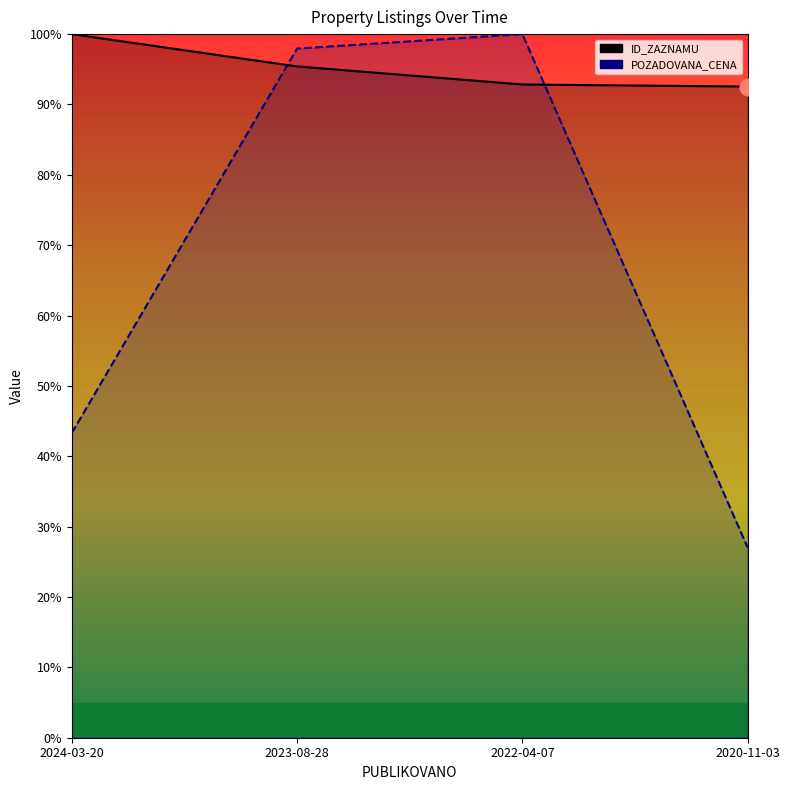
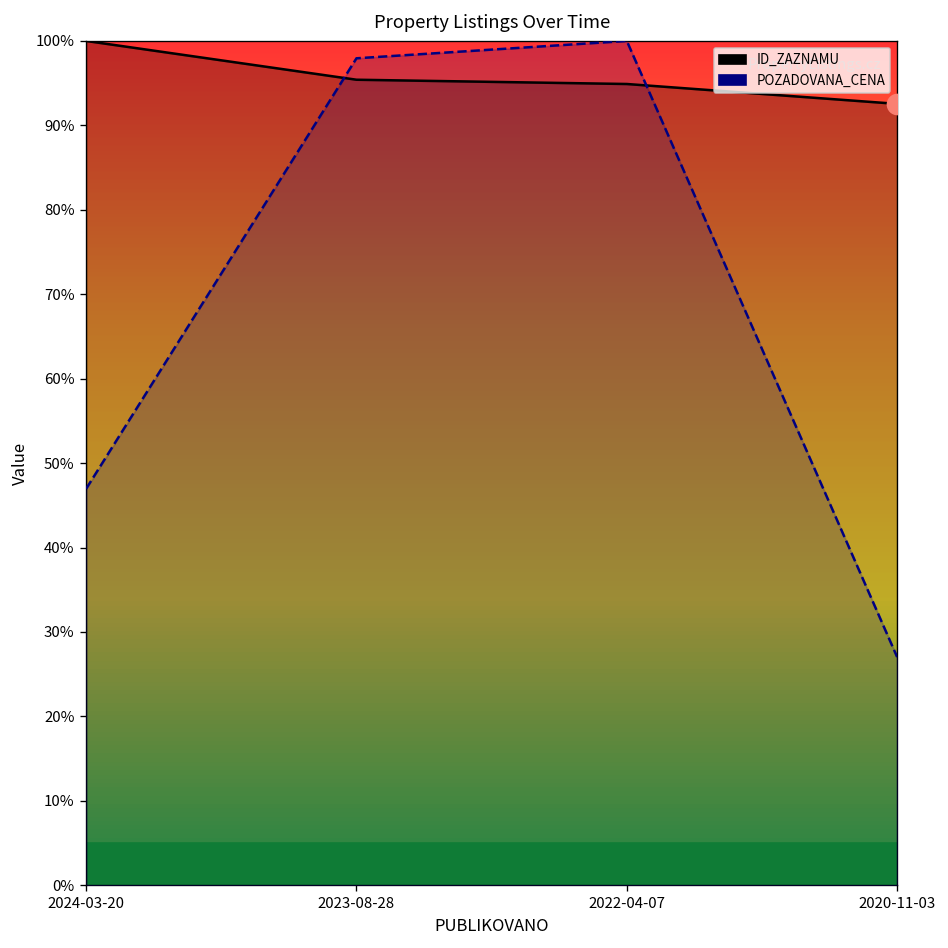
  {
    "ID_ZAZNAMU": {
      "2024-03-20": "100%",
      "2023-08-28": "95%",
-     "2022-04-07": "93%"
+     "2022-04-07": "95%"
    },
    "POZADOVANA_CENA": {
-     "2024-03-20": "43%",
+     "2024-03-20": "47%",
      "2023-08-28": "98%",
      "2022-04-07": "100%",
      "2020-11-03": "27%"
    }
  }
